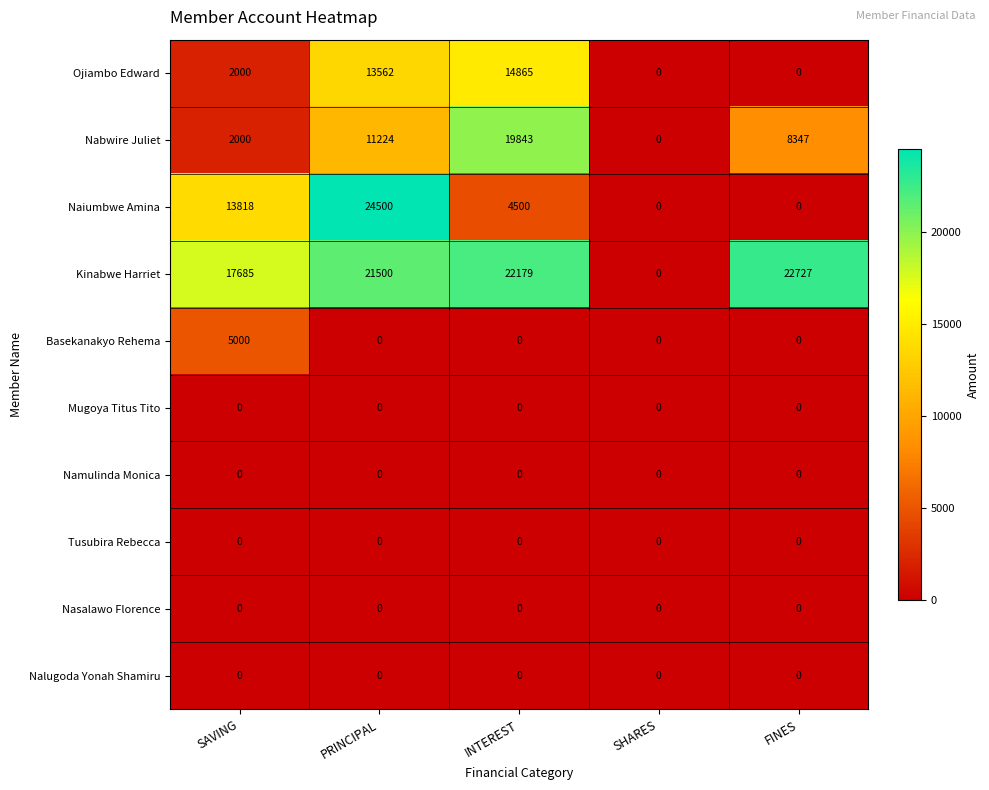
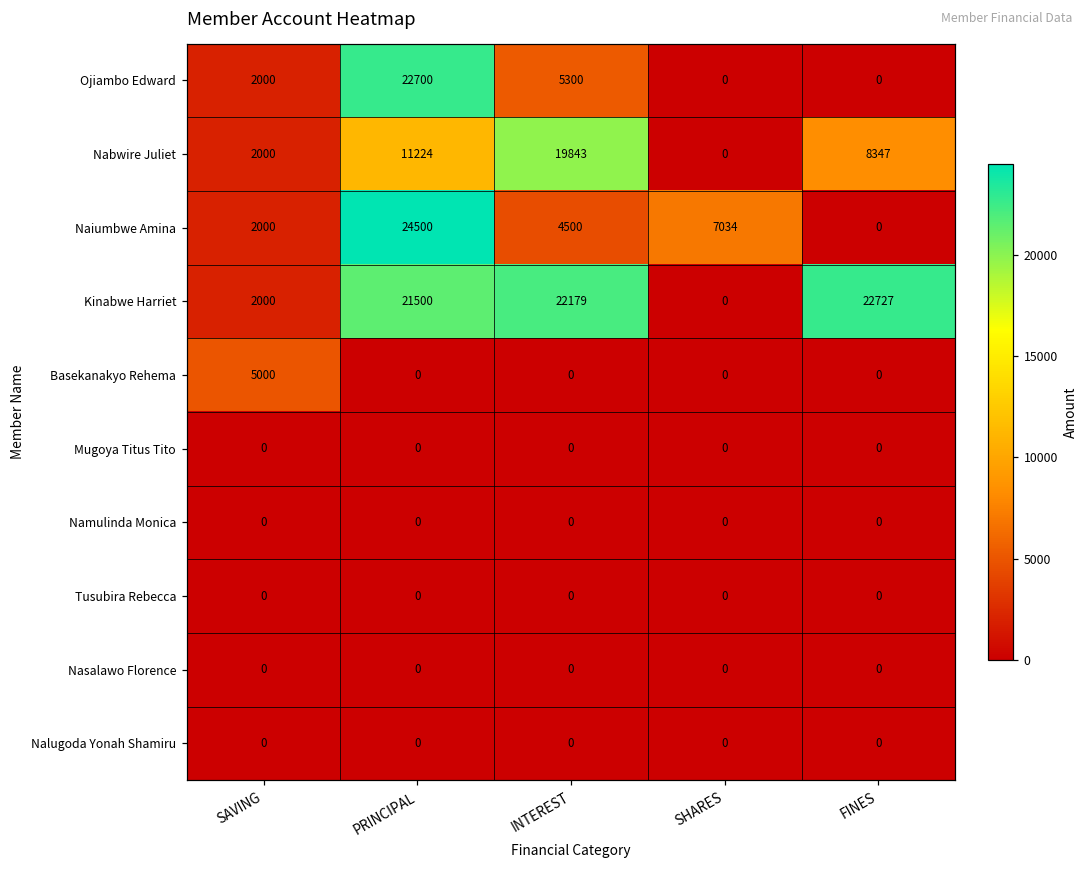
  {
    "Ojiambo Edward": {
      "SAVING": 2000,
-     "PRINCIPAL": 13562,
-     "INTEREST": 14865,
+     "PRINCIPAL": 22700,
+     "INTEREST": 5300,
      "SHARES": 0,
      "FINES": 0
    },
    "Nabwire Juliet": {
      "SAVING": 2000,
      "PRINCIPAL": 11224,
      "INTEREST": 19843,
      "SHARES": 0,
      "FINES": 8347
    },
    "Naiumbwe Amina": {
-     "SAVING": 13818,
+     "SAVING": 2000,
      "PRINCIPAL": 24500,
      "INTEREST": 4500,
-     "SHARES": 0,
+     "SHARES": 7034,
      "FINES": 0
    },
    "Kinabwe Harriet": {
-     "SAVING": 17685,
+     "SAVING": 2000,
      "PRINCIPAL": 21500,
      "INTEREST": 22179,
      "SHARES": 0,
      "FINES": 22727
    },
    "Basekanakyo Rehema": {
      "SAVING": 5000,
      "PRINCIPAL": 0,
      "INTEREST": 0,
      "SHARES": 0,
      "FINES": 0
    },
    "Mugoya Titus Tito": {
      "SAVING": 0,
      "PRINCIPAL": 0,
      "INTEREST": 0,
      "SHARES": 0,
      "FINES": 0
    },
    "Namulinda Monica": {
      "SAVING": 0,
      "PRINCIPAL": 0,
      "INTEREST": 0,
      "SHARES": 0,
      "FINES": 0
    },
    "Tusubira Rebecca": {
      "SAVING": 0,
      "PRINCIPAL": 0,
      "INTEREST": 0,
      "SHARES": 0,
      "FINES": 0
    },
    "Nasalawo Florence": {
      "SAVING": 0,
      "PRINCIPAL": 0,
      "INTEREST": 0,
      "SHARES": 0,
      "FINES": 0
    },
    "Nalugoda Yonah Shamiru": {
      "SAVING": 0,
      "PRINCIPAL": 0,
      "INTEREST": 0,
      "SHARES": 0,
      "FINES": 0
    }
  }
